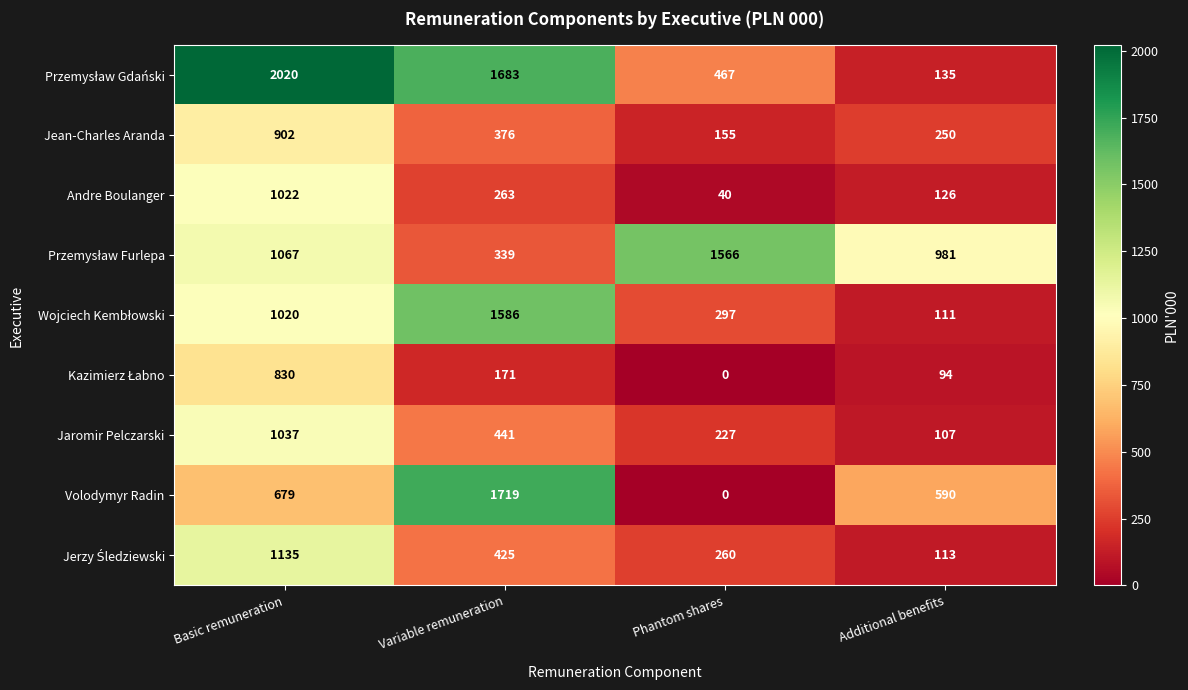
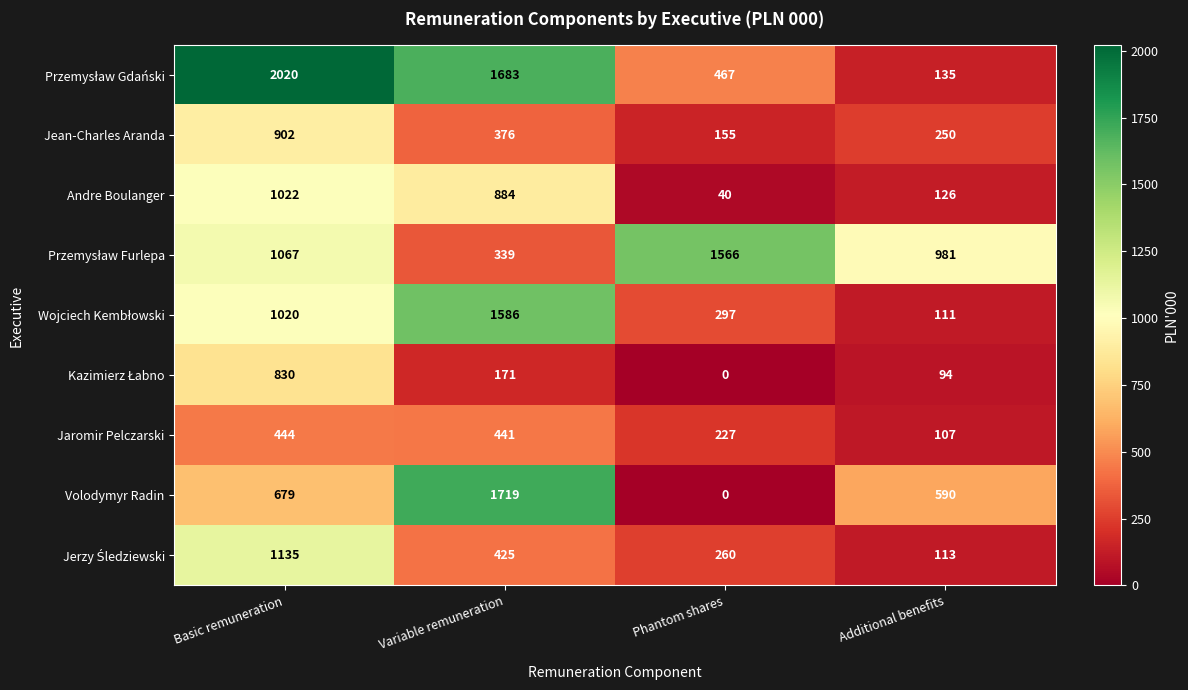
  {
    "Przemysław Gdański": {
      "Basic remuneration": 2020,
      "Variable remuneration": 1683,
      "Phantom shares": 467,
      "Additional benefits": 135
    },
    "Jean-Charles Aranda": {
      "Basic remuneration": 902,
      "Variable remuneration": 376,
      "Phantom shares": 155,
      "Additional benefits": 250
    },
    "Andre Boulanger": {
      "Basic remuneration": 1022,
-     "Variable remuneration": 263,
+     "Variable remuneration": 884,
      "Phantom shares": 40,
      "Additional benefits": 126
    },
    "Przemysław Furlepa": {
      "Basic remuneration": 1067,
      "Variable remuneration": 339,
      "Phantom shares": 1566,
      "Additional benefits": 981
    },
    "Wojciech Kembłowski": {
      "Basic remuneration": 1020,
      "Variable remuneration": 1586,
      "Phantom shares": 297,
      "Additional benefits": 111
    },
    "Kazimierz Łabno": {
      "Basic remuneration": 830,
      "Variable remuneration": 171,
      "Phantom shares": 0,
      "Additional benefits": 94
    },
    "Jaromir Pelczarski": {
-     "Basic remuneration": 1037,
+     "Basic remuneration": 444,
      "Variable remuneration": 441,
      "Phantom shares": 227,
      "Additional benefits": 107
    },
    "Volodymyr Radin": {
      "Basic remuneration": 679,
      "Variable remuneration": 1719,
      "Phantom shares": 0,
      "Additional benefits": 590
    },
    "Jerzy Śledziewski": {
      "Basic remuneration": 1135,
      "Variable remuneration": 425,
      "Phantom shares": 260,
      "Additional benefits": 113
    }
  }
